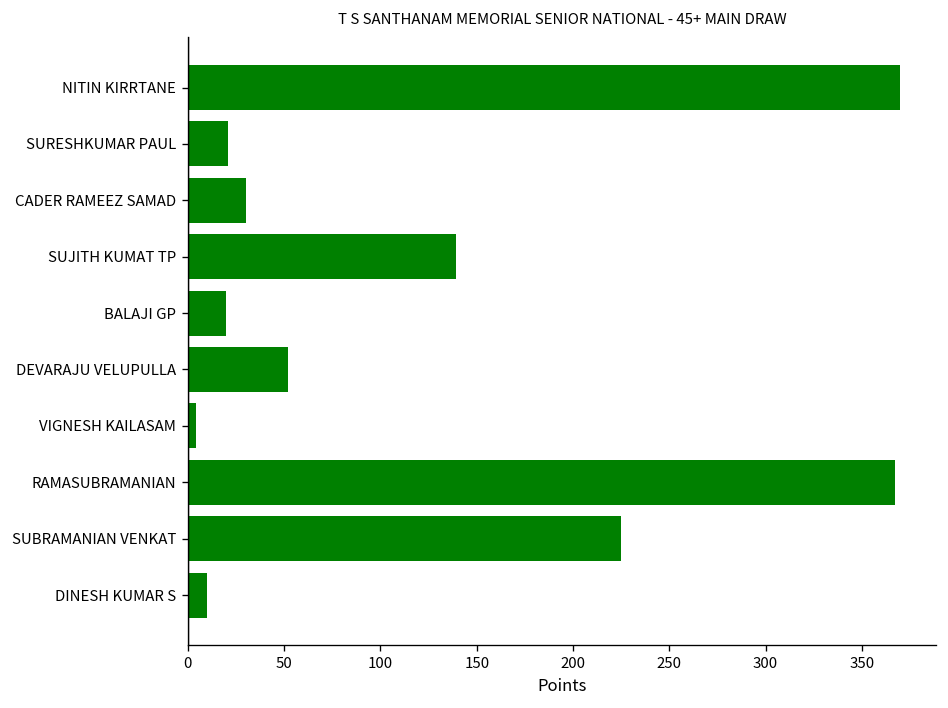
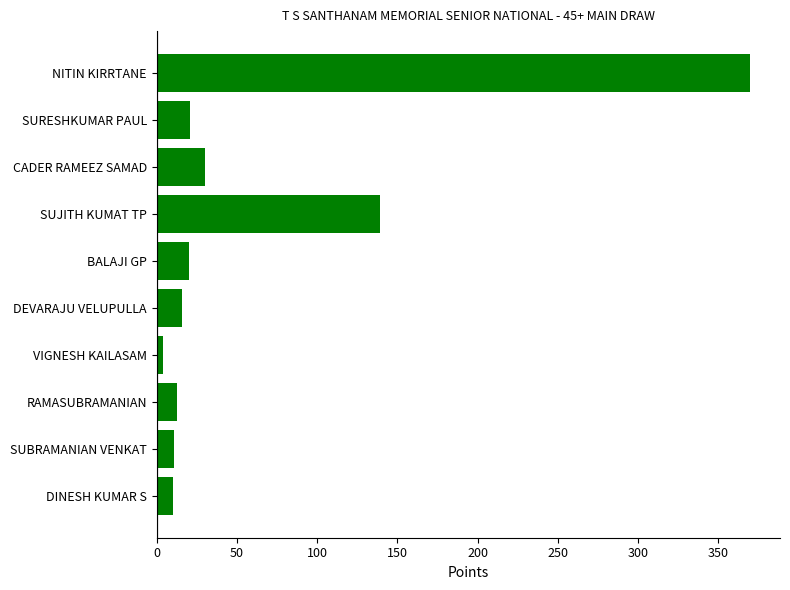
  {
    "NITIN KIRRTANE": 370,
    "SURESHKUMAR PAUL": 21,
    "CADER RAMEEZ SAMAD": 30,
    "SUJITH KUMAT TP": 139,
    "BALAJI GP": 20,
-   "DEVARAJU VELUPULLA": 52,
+   "DEVARAJU VELUPULLA": 16,
    "VIGNESH KAILASAM": 4,
-   "RAMASUBRAMANIAN": 367,
-   "SUBRAMANIAN VENKAT": 225,
+   "RAMASUBRAMANIAN": 13,
+   "SUBRAMANIAN VENKAT": 11,
    "DINESH KUMAR S": 10
  }
